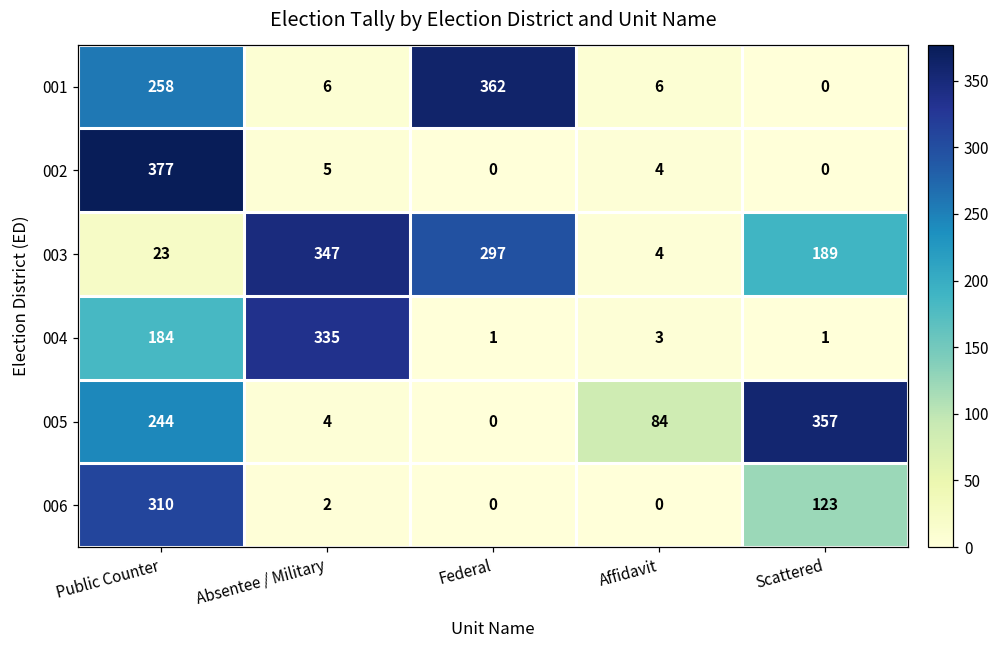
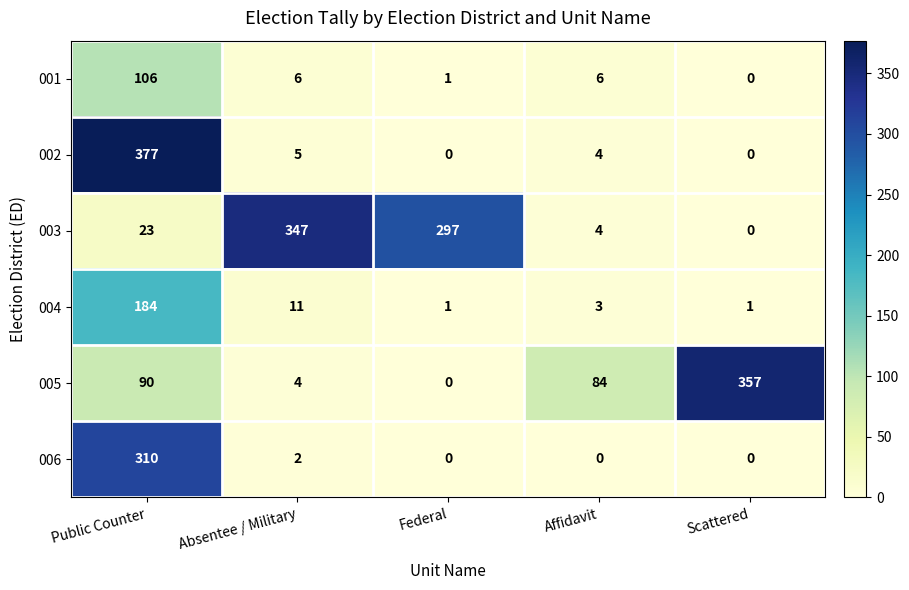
  {
    "001": {
-     "Public Counter": 258,
+     "Public Counter": 106,
      "Absentee / Military": 6,
-     "Federal": 362,
+     "Federal": 1,
      "Affidavit": 6,
      "Scattered": 0
    },
    "002": {
      "Public Counter": 377,
      "Absentee / Military": 5,
      "Federal": 0,
      "Affidavit": 4,
      "Scattered": 0
    },
    "003": {
      "Public Counter": 23,
      "Absentee / Military": 347,
      "Federal": 297,
      "Affidavit": 4,
-     "Scattered": 189
+     "Scattered": 0
    },
    "004": {
      "Public Counter": 184,
-     "Absentee / Military": 335,
+     "Absentee / Military": 11,
      "Federal": 1,
      "Affidavit": 3,
      "Scattered": 1
    },
    "005": {
-     "Public Counter": 244,
+     "Public Counter": 90,
      "Absentee / Military": 4,
      "Federal": 0,
      "Affidavit": 84,
      "Scattered": 357
    },
    "006": {
      "Public Counter": 310,
      "Absentee / Military": 2,
      "Federal": 0,
      "Affidavit": 0,
-     "Scattered": 123
+     "Scattered": 0
    }
  }
